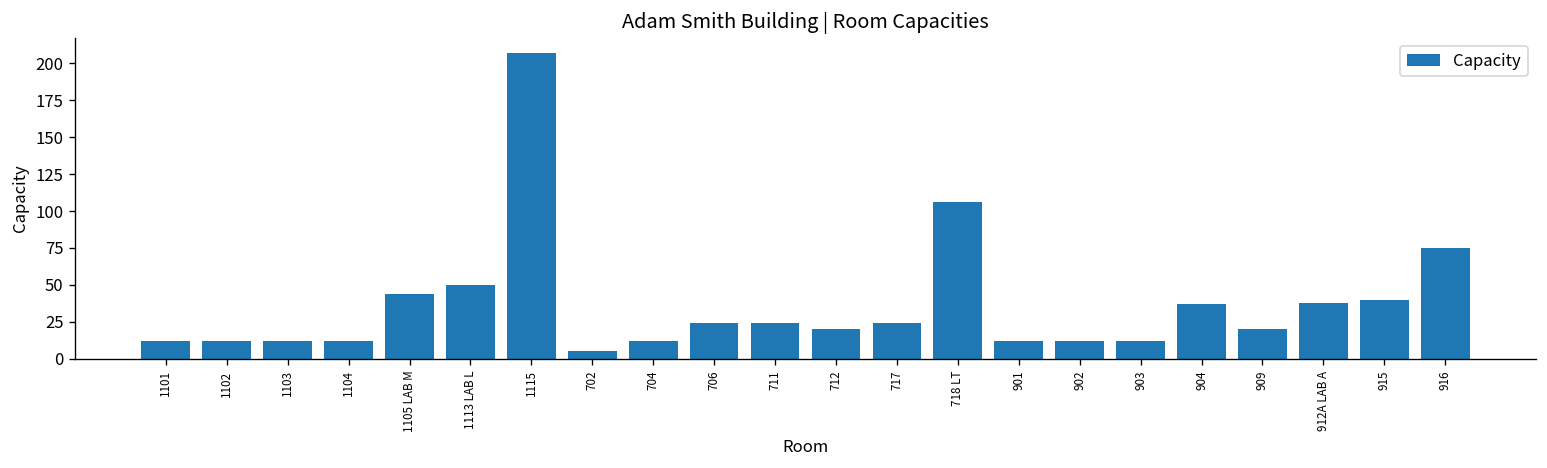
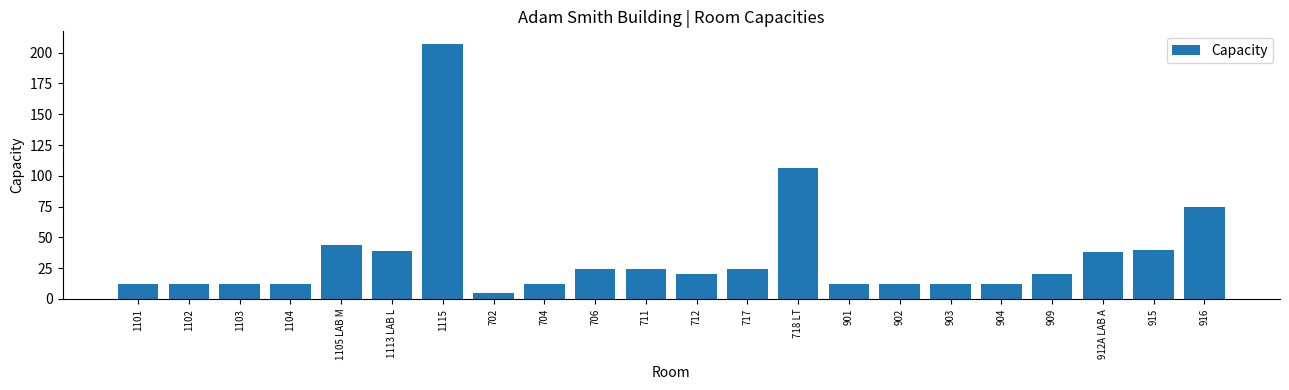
  {
    "1101": 12,
    "1102": 12,
    "1103": 12,
    "1104": 12,
    "1105 LAB M": 44,
-   "1113 LAB L": 50,
+   "1113 LAB L": 39,
    "1115": 207,
    "702": 5,
    "704": 12,
    "706": 24,
    "711": 24,
    "712": 20,
    "717": 24,
    "718 LT": 106,
    "901": 12,
    "902": 12,
    "903": 12,
-   "904": 37,
+   "904": 12,
    "909": 20,
    "912A LAB A": 38,
    "915": 40,
    "916": 75
  }
